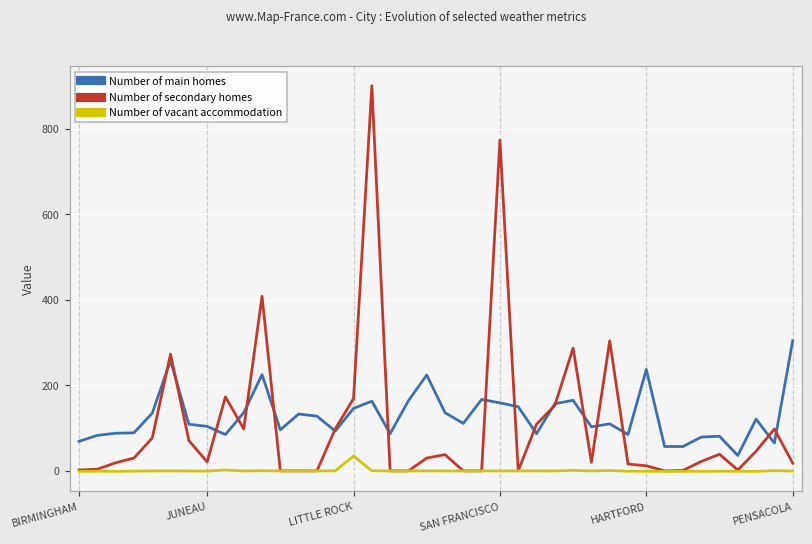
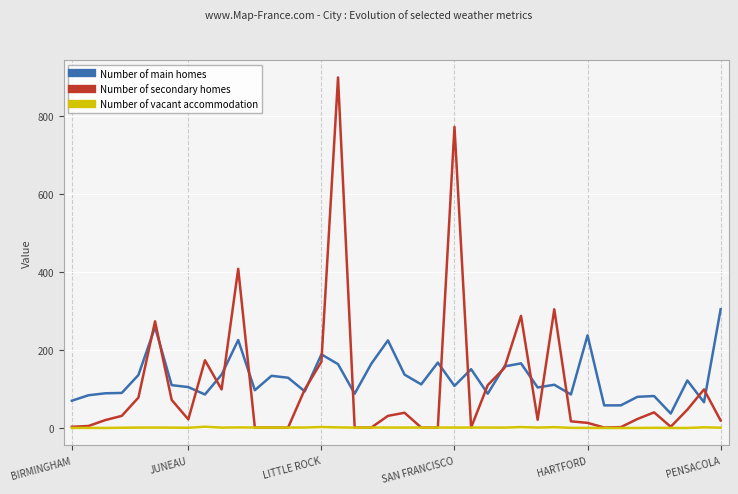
  {
    "Number of main homes": {
      "BIRMINGHAM": 70,
      "JUNEAU": 100,
-     "LITTLE ROCK": 150,
-     "SAN FRANCISCO": 160,
+     "LITTLE ROCK": 190,
+     "SAN FRANCISCO": 110,
      "HARTFORD": 240,
      "PENSACOLA": 300
    },
    "Number of secondary homes": {
      "JUNEAU": 20,
      "LITTLE ROCK": 170,
      "SAN FRANCISCO": 770,
      "HARTFORD": 10,
      "PENSACOLA": 20
    },
    "Number of vacant accommodation": {
      "JUNEAU": 0,
-     "LITTLE ROCK": 30,
+     "LITTLE ROCK": 0,
      "SAN FRANCISCO": 0,
      "HARTFORD": 0,
      "PENSACOLA": 0
    }
  }
